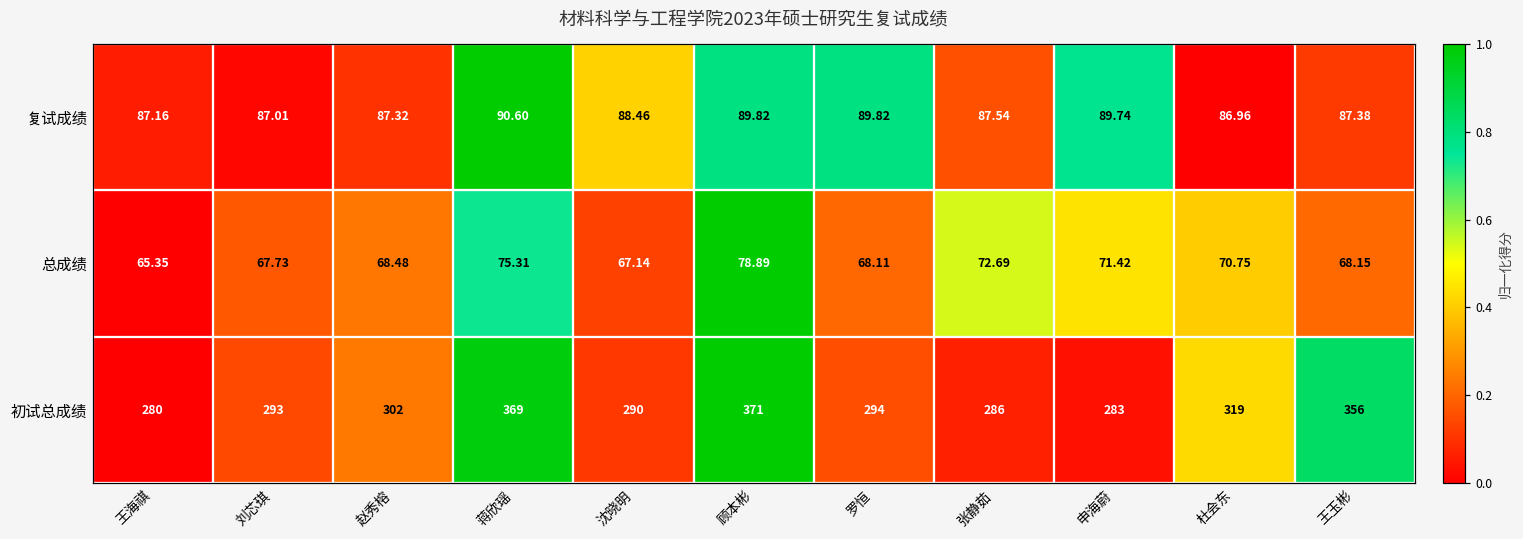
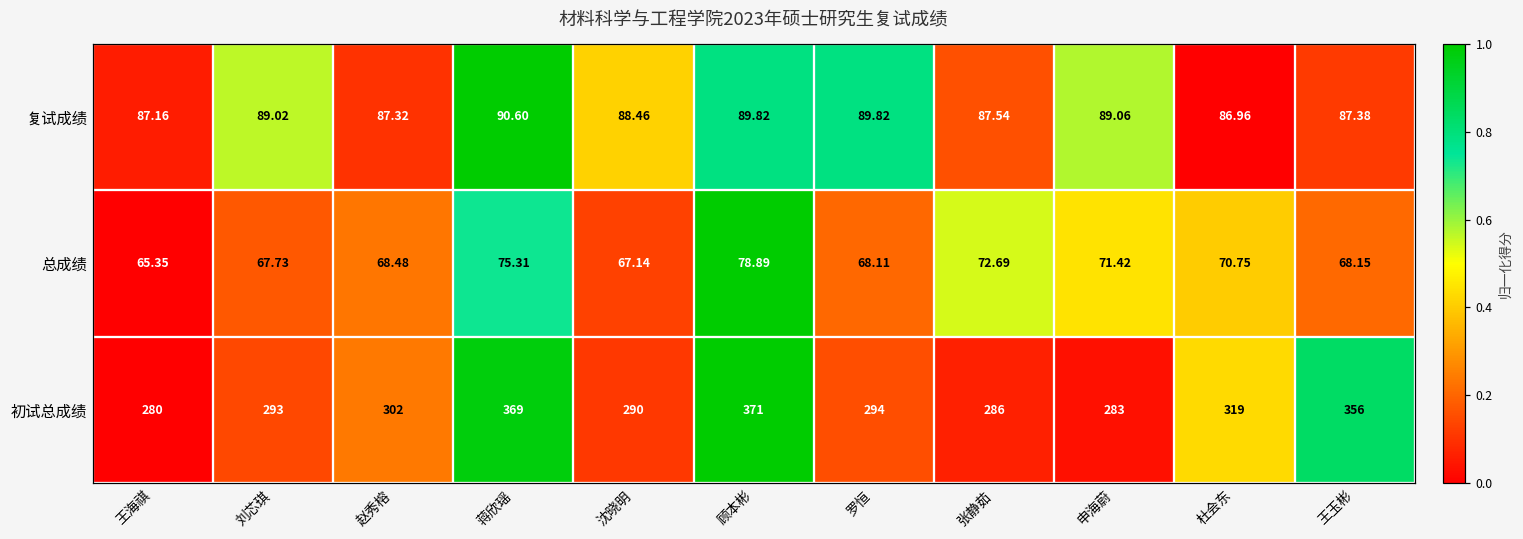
  {
    "复试成绩": {
      "王海祺": 87.16,
-     "刘芯琪": 87.01,
+     "刘芯琪": 89.02,
      "赵秀榕": 87.32,
      "蒋欣瑶": 90.60,
      "沈晓明": 88.46,
      "顾本彬": 89.82,
      "罗恒": 89.82,
      "张静茹": 87.54,
-     "申海蔚": 89.74,
+     "申海蔚": 89.06,
      "杜会东": 86.96,
      "王玉彬": 87.38
    },
    "总成绩": {
      "王海祺": 65.35,
      "刘芯琪": 67.73,
      "赵秀榕": 68.48,
      "蒋欣瑶": 75.31,
      "沈晓明": 67.14,
      "顾本彬": 78.89,
      "罗恒": 68.11,
      "张静茹": 72.69,
      "申海蔚": 71.42,
      "杜会东": 70.75,
      "王玉彬": 68.15
    },
    "初试总成绩": {
      "王海祺": 280,
      "刘芯琪": 293,
      "赵秀榕": 302,
      "蒋欣瑶": 369,
      "沈晓明": 290,
      "顾本彬": 371,
      "罗恒": 294,
      "张静茹": 286,
      "申海蔚": 283,
      "杜会东": 319,
      "王玉彬": 356
    }
  }
